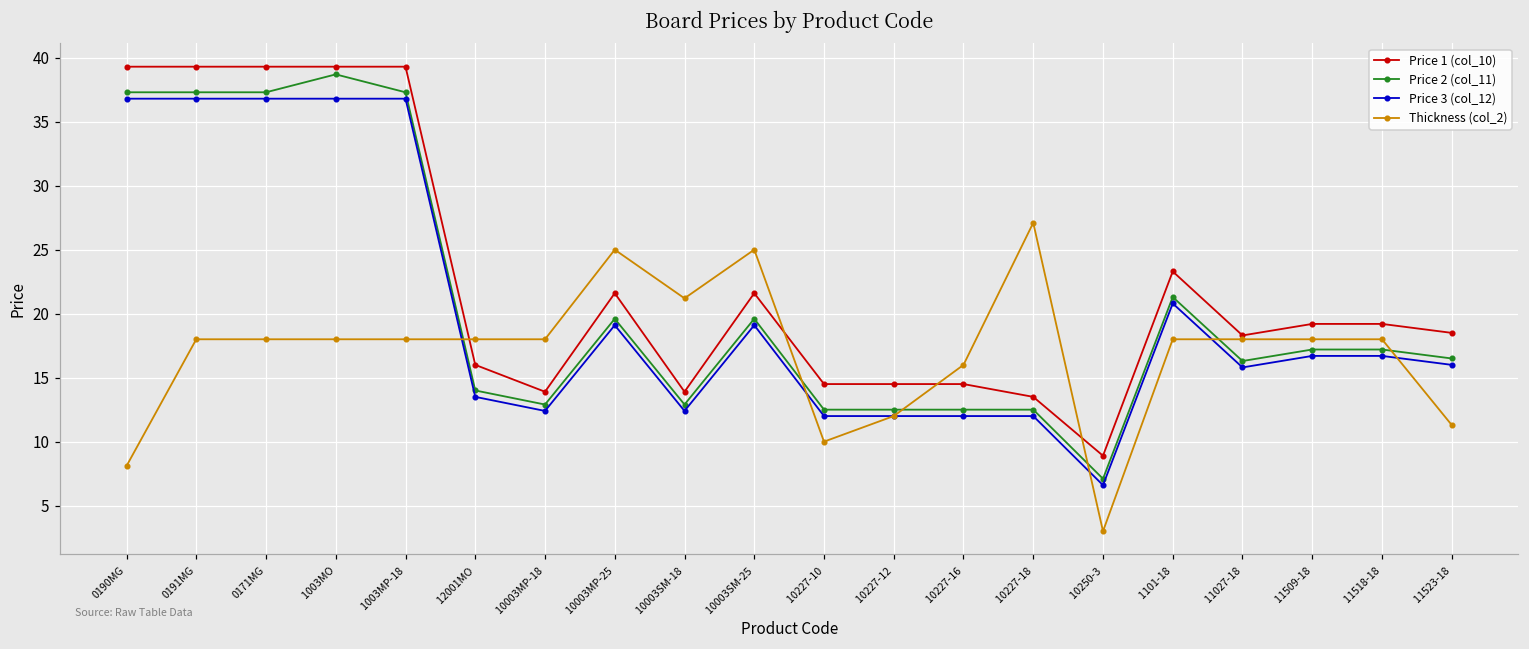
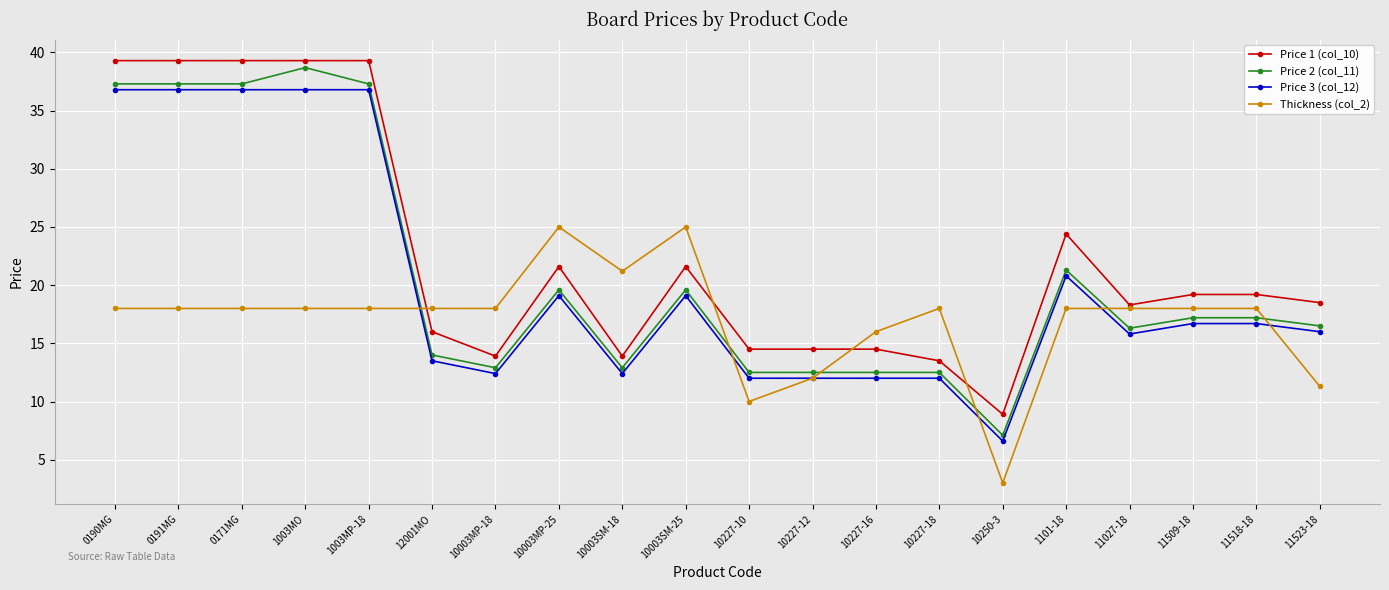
  {
    "Price 1 (col_10)": {
      "0190MG": 39.3,
      "0191MG": 39.3,
      "0171MG": 39.3,
      "1003MO": 39.3,
      "1003MP-18": 39.3,
      "12001MO": 16.0,
      "10003MP-18": 13.9,
      "10003MP-25": 21.6,
      "10003SM-18": 13.9,
      "10003SM-25": 21.6,
      "10227-10": 14.5,
      "10227-12": 14.5,
      "10227-16": 14.5,
      "10227-18": 13.5,
      "10250-3": 8.9,
-     "1101-18": 23.3,
+     "1101-18": 24.4,
      "11027-18": 18.3,
      "11509-18": 19.2,
      "11518-18": 19.2,
      "11523-18": 18.5
    },
    "Price 2 (col_11)": {
      "0190MG": 37.3,
      "0191MG": 37.3,
      "0171MG": 37.3,
      "1003MO": 38.7,
      "1003MP-18": 37.3,
      "12001MO": 14.0,
      "10003MP-18": 12.9,
      "10003MP-25": 19.6,
      "10003SM-18": 12.9,
      "10003SM-25": 19.6,
      "10227-10": 12.5,
      "10227-12": 12.5,
      "10227-16": 12.5,
      "10227-18": 12.5,
      "10250-3": 7.1,
      "1101-18": 21.3,
      "11027-18": 16.3,
      "11509-18": 17.2,
      "11518-18": 17.2,
      "11523-18": 16.5
    },
    "Price 3 (col_12)": {
      "0190MG": 36.8,
      "0191MG": 36.8,
      "0171MG": 36.8,
      "1003MO": 36.8,
      "1003MP-18": 36.8,
      "12001MO": 13.5,
      "10003MP-18": 12.4,
      "10003MP-25": 19.1,
      "10003SM-18": 12.4,
      "10003SM-25": 19.1,
      "10227-10": 12.0,
      "10227-16": 12.0,
      "10227-18": 12.0,
      "10250-3": 6.6,
      "1101-18": 20.8,
      "11027-18": 15.8,
      "11509-18": 16.7,
      "11518-18": 16.7,
      "11523-18": 16.0
    },
    "Thickness (col_2)": {
-     "0190MG": 8.1,
+     "0190MG": 18.0,
      "0191MG": 18.0,
      "0171MG": 18.0,
      "1003MO": 18.0,
      "1003MP-18": 18.0,
      "12001MO": 18.0,
      "10003MP-18": 18.0,
      "10003MP-25": 25.0,
      "10003SM-18": 21.2,
      "10003SM-25": 25.0,
      "10227-10": 10.0,
      "10227-16": 16.0,
-     "10227-18": 27.1,
+     "10227-18": 18.0,
      "10250-3": 3.0,
      "1101-18": 18.0,
      "11027-18": 18.0,
      "11509-18": 18.0,
      "11518-18": 18.0,
      "11523-18": 11.3
    }
  }
